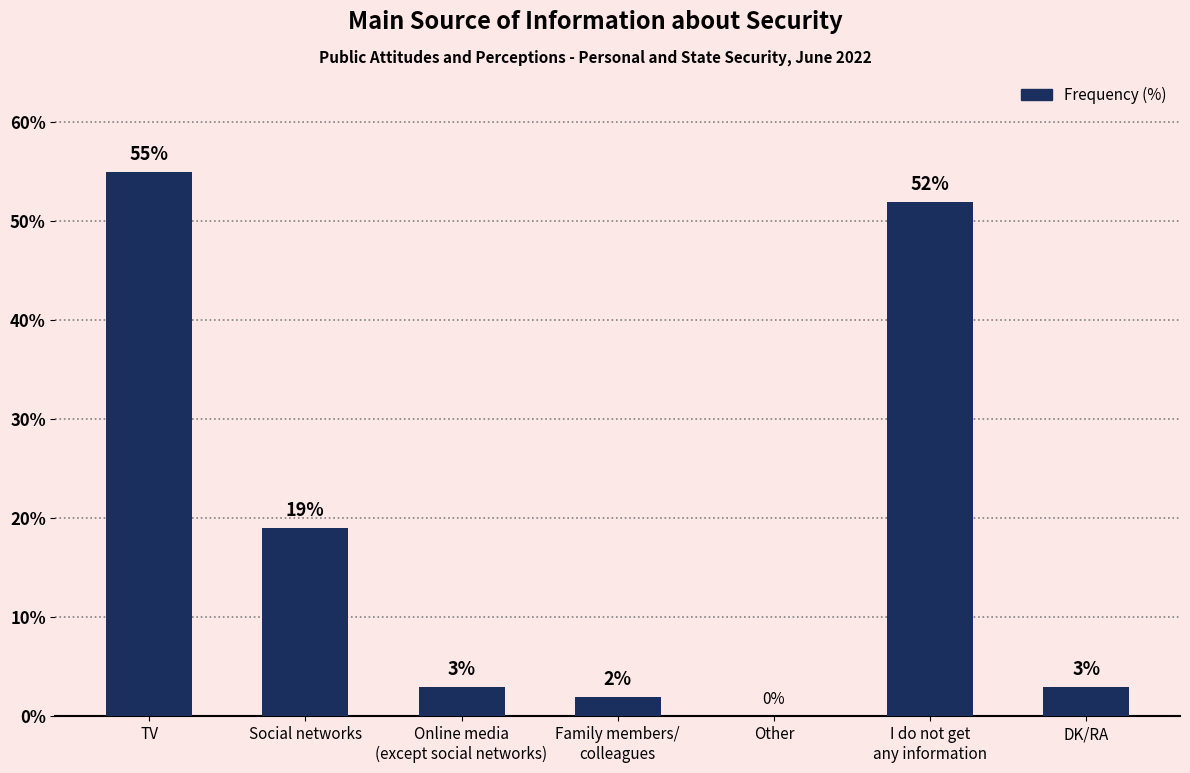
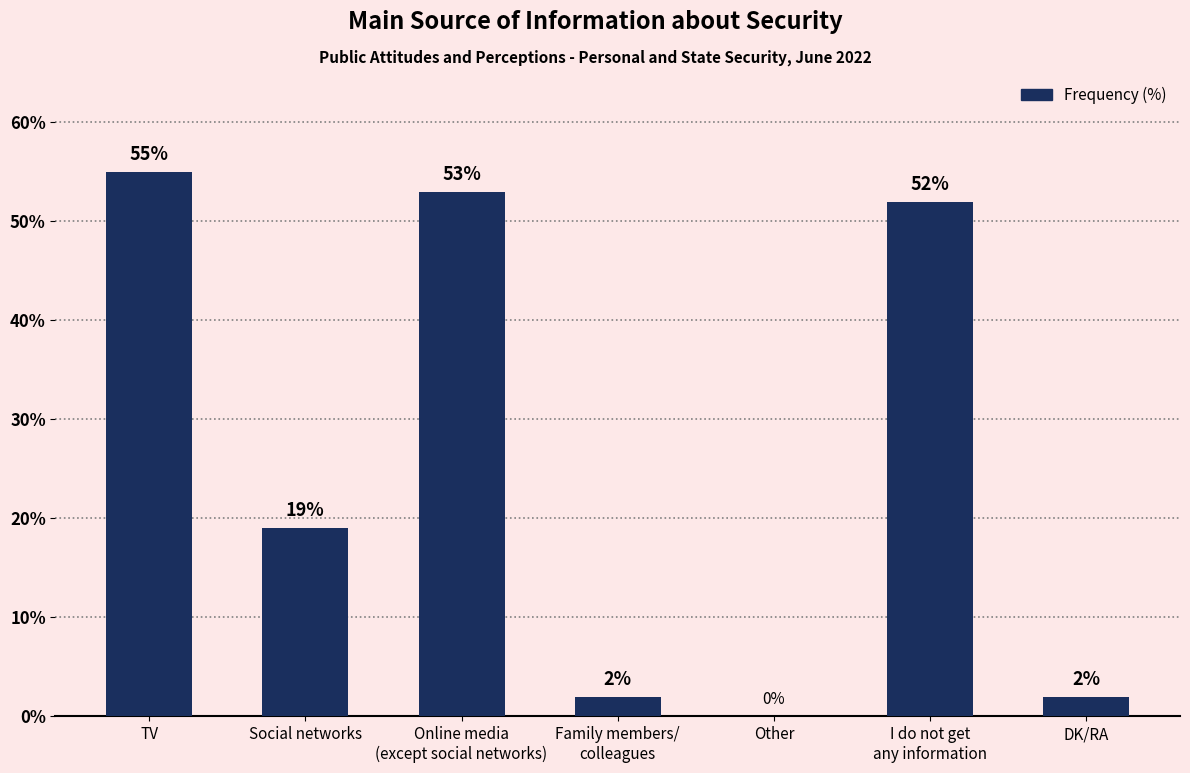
  {
    "TV": "55%",
    "Social networks": "19%",
-   "Online media (except social networks)": "3%",
+   "Online media (except social networks)": "53%",
    "Family members/ colleagues": "2%",
    "Other": "0%",
    "I do not get any information": "52%",
-   "DK/RA": "3%"
+   "DK/RA": "2%"
  }
